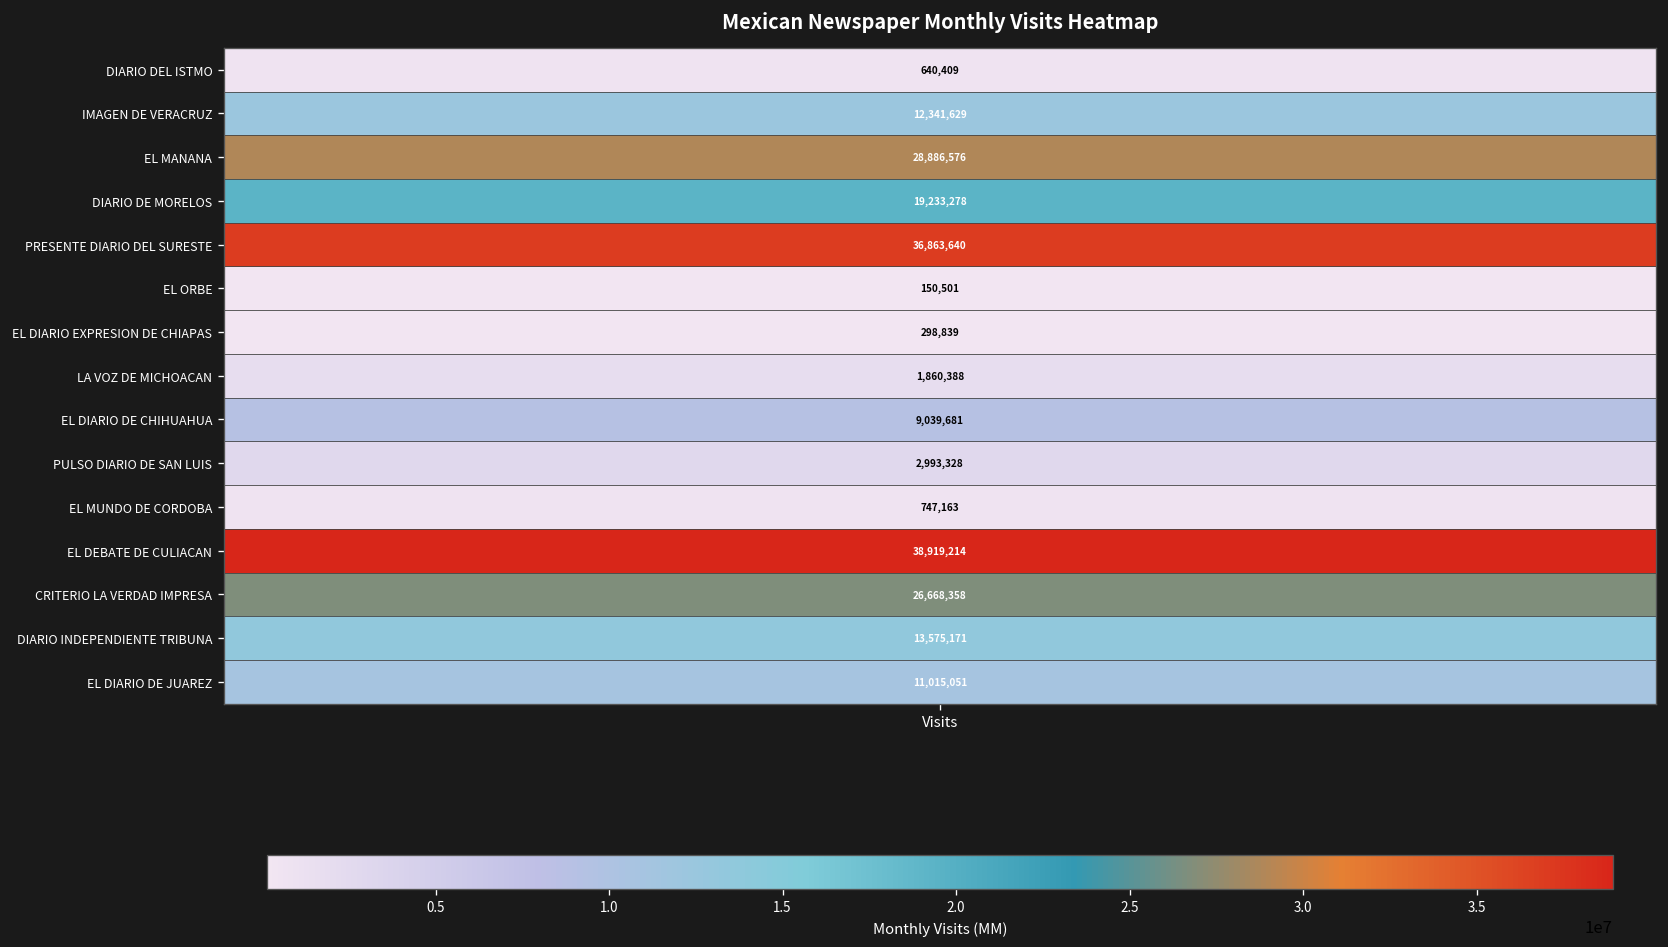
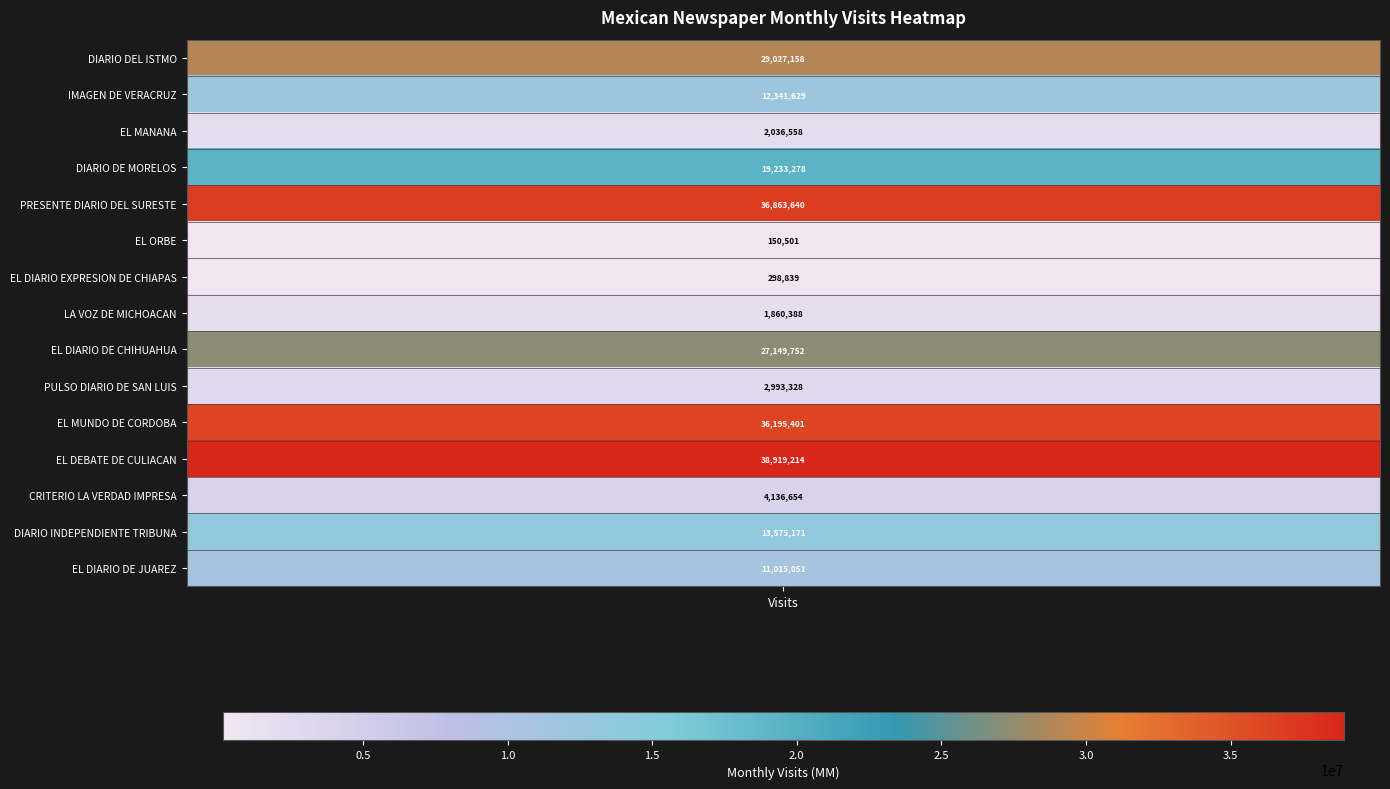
  {
    "DIARIO DEL ISTMO": {
-     "Visits": "640,409"
+     "Visits": "29,027,158"
    },
    "IMAGEN DE VERACRUZ": {
      "Visits": "12,341,629"
    },
    "EL MANANA": {
-     "Visits": "28,886,576"
+     "Visits": "2,036,558"
    },
    "DIARIO DE MORELOS": {
      "Visits": "19,233,278"
    },
    "PRESENTE DIARIO DEL SURESTE": {
      "Visits": "36,863,640"
    },
    "EL ORBE": {
      "Visits": "150,501"
    },
    "EL DIARIO EXPRESION DE CHIAPAS": {
      "Visits": "298,839"
    },
    "LA VOZ DE MICHOACAN": {
      "Visits": "1,860,388"
    },
    "EL DIARIO DE CHIHUAHUA": {
-     "Visits": "9,039,681"
+     "Visits": "27,149,752"
    },
    "PULSO DIARIO DE SAN LUIS": {
      "Visits": "2,993,328"
    },
    "EL MUNDO DE CORDOBA": {
-     "Visits": "747,163"
+     "Visits": "36,195,401"
    },
    "EL DEBATE DE CULIACAN": {
      "Visits": "38,919,214"
    },
    "CRITERIO LA VERDAD IMPRESA": {
-     "Visits": "26,668,358"
+     "Visits": "4,136,654"
    },
    "DIARIO INDEPENDIENTE TRIBUNA": {
      "Visits": "13,575,171"
    },
    "EL DIARIO DE JUAREZ": {
      "Visits": "11,015,051"
    }
  }
